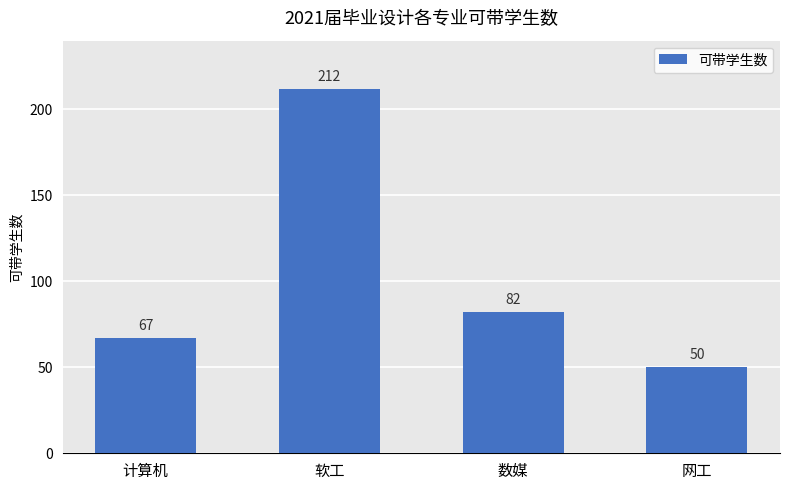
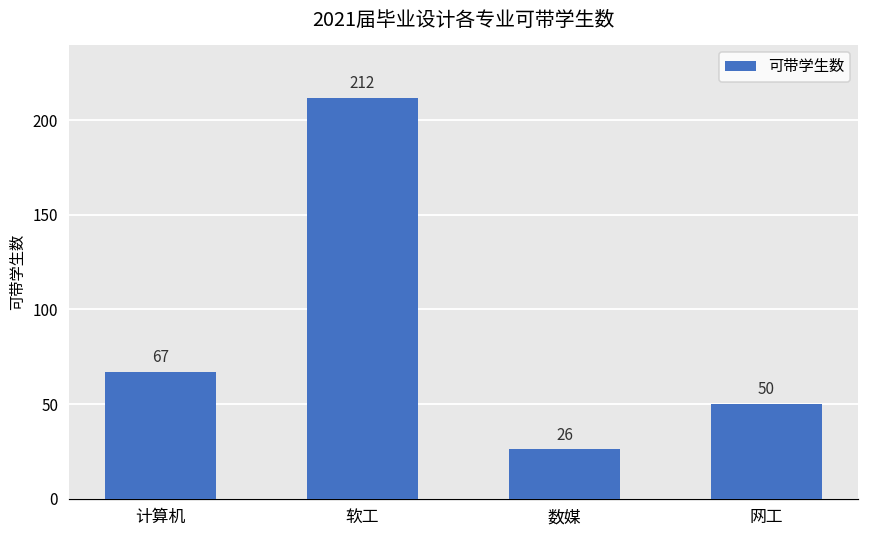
  {
    "计算机": 67,
    "软工": 212,
-   "数媒": 82,
+   "数媒": 26,
    "网工": 50
  }
